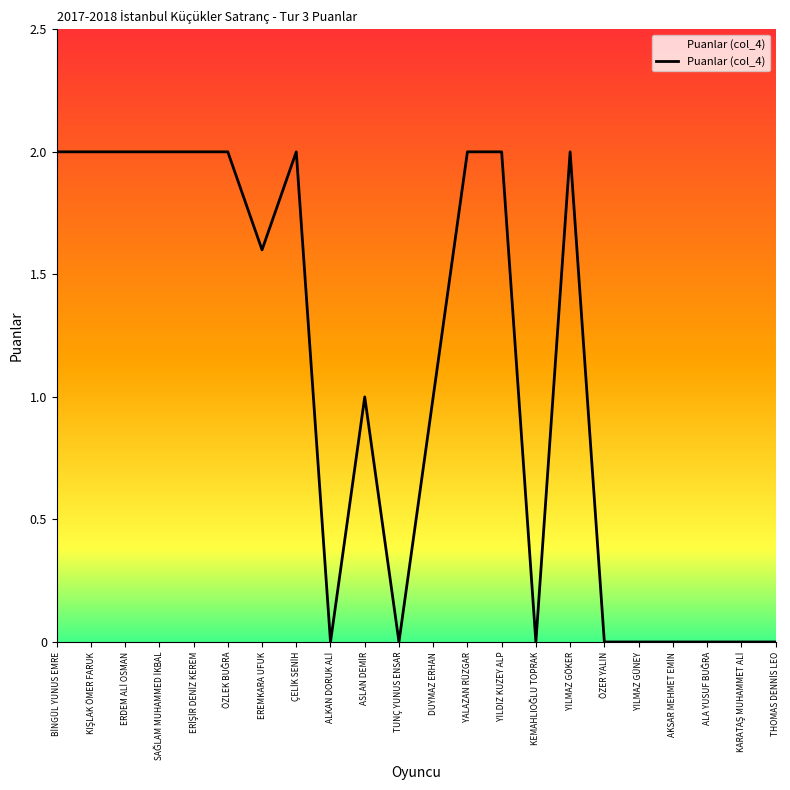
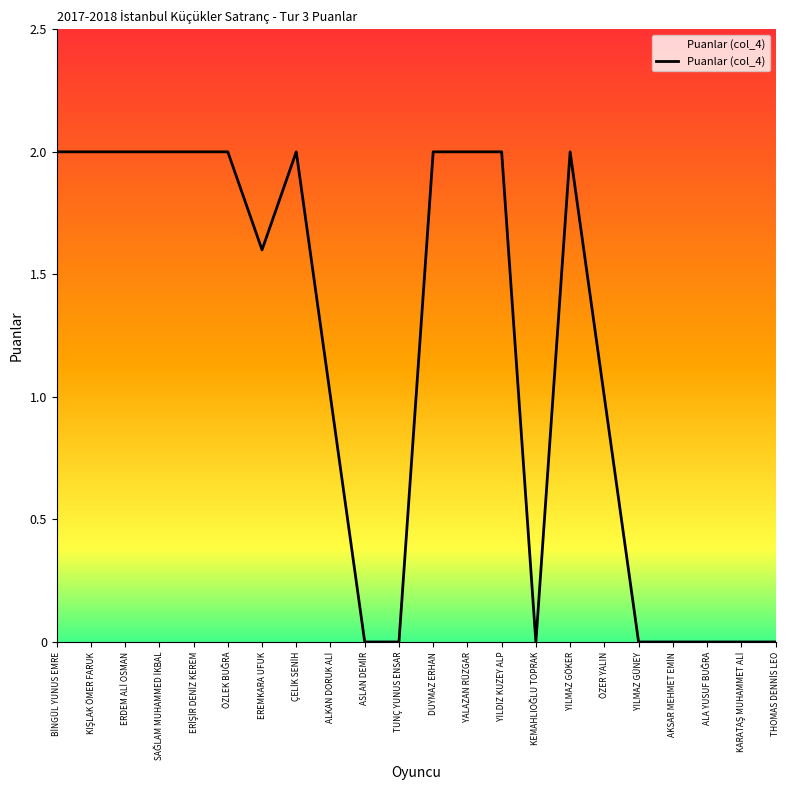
  {
    "BİNGÜL YUNUS EMRE": 2,
    "KIŞLAK ÖMER FARUK": 2,
    "ERDEM ALİ OSMAN": 2,
    "SAĞLAM MUHAMMED İKBAL": 2,
    "ERİŞİR DENİZ KEREM": 2,
    "ÖZLEK BUĞRA": 2,
    "EREMKARA UFUK": 1.60,
    "ÇELİK SENİH": 2,
-   "ALKAN DORUK ALİ": 0,
-   "ASLAN DEMİR": 1,
+   "ALKAN DORUK ALİ": 1,
+   "ASLAN DEMİR": 0,
    "TUNÇ YUNUS ENSAR": 0,
-   "DUYMAZ ERHAN": 1,
+   "DUYMAZ ERHAN": 2,
    "YALAZAN RÜZGAR": 2,
    "YILDIZ KUZEY ALP": 2,
    "KEMAHLIOĞLU TOPRAK": 0,
    "YILMAZ GÖKER": 2,
-   "ÖZER YALIN": 0,
+   "ÖZER YALIN": 1,
    "YILMAZ GÜNEY": 0,
    "AKSAR MEHMET EMİN": 0,
    "ALA YUSUF BUĞRA": 0,
    "KARATAŞ MUHAMMET ALİ": 0,
    "THOMAS DENNİS LEO": 0
  }
